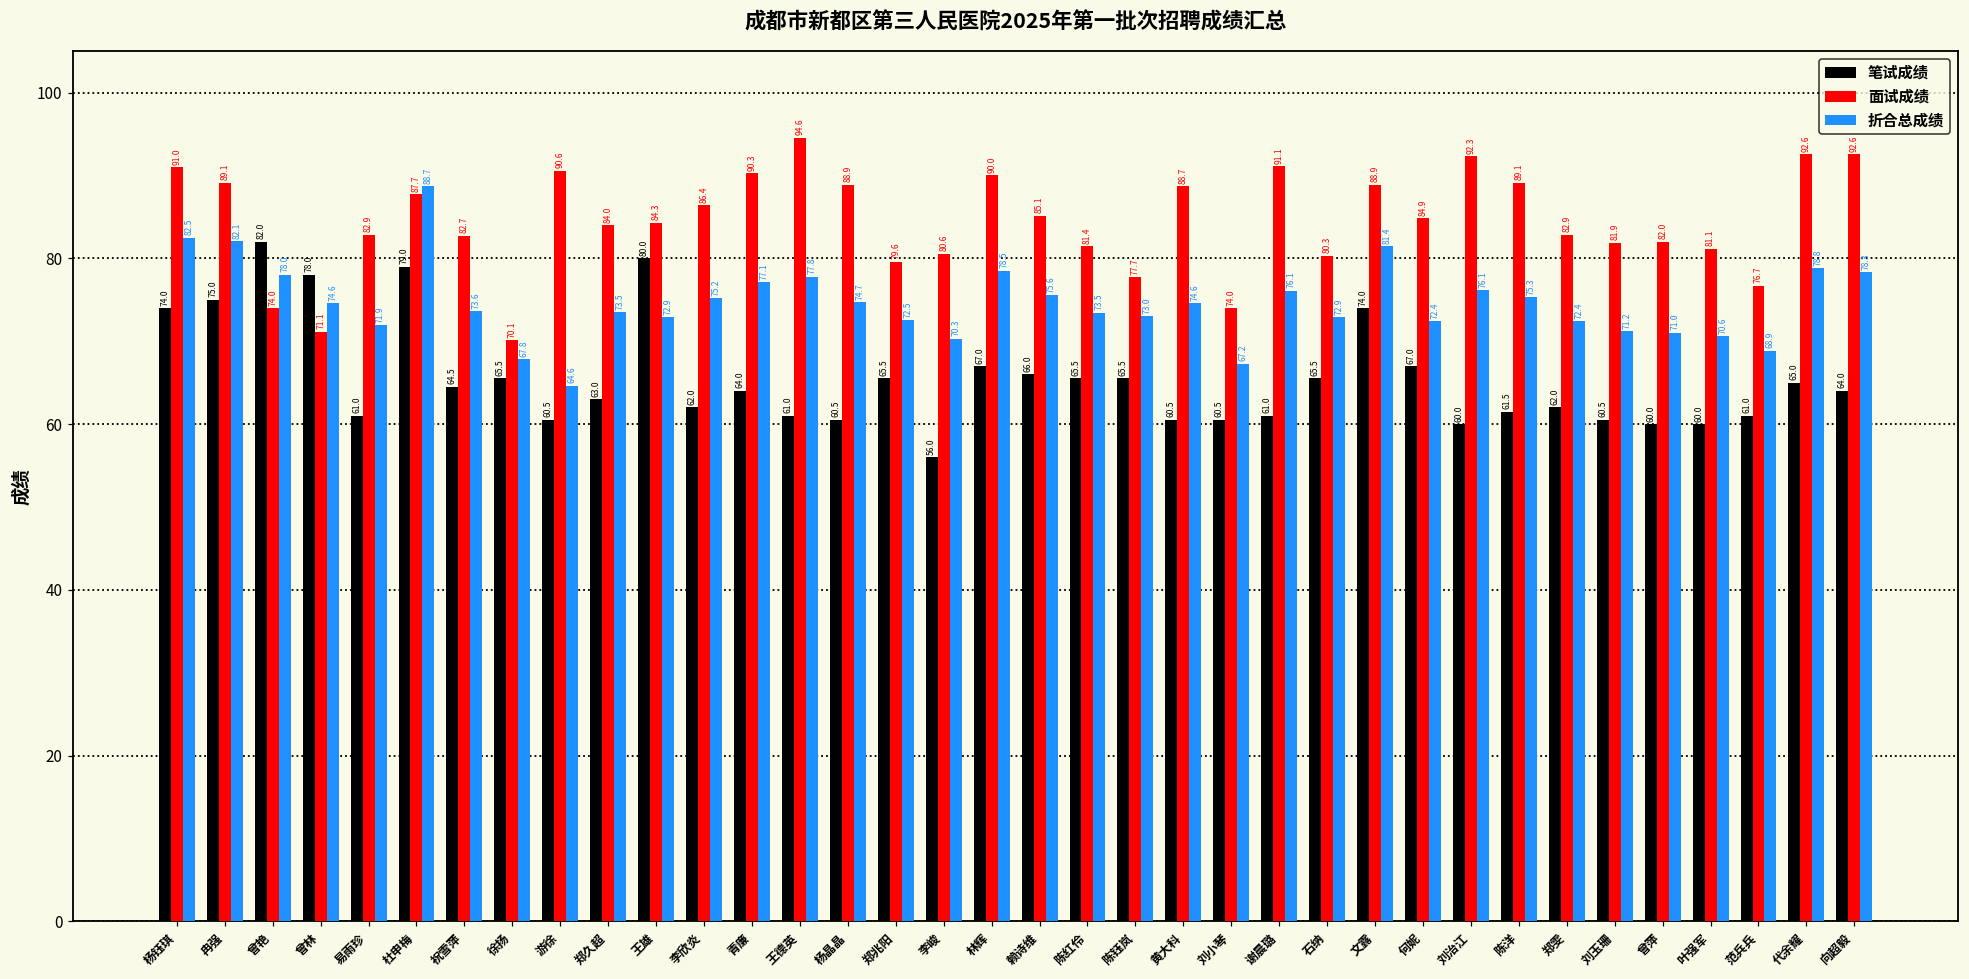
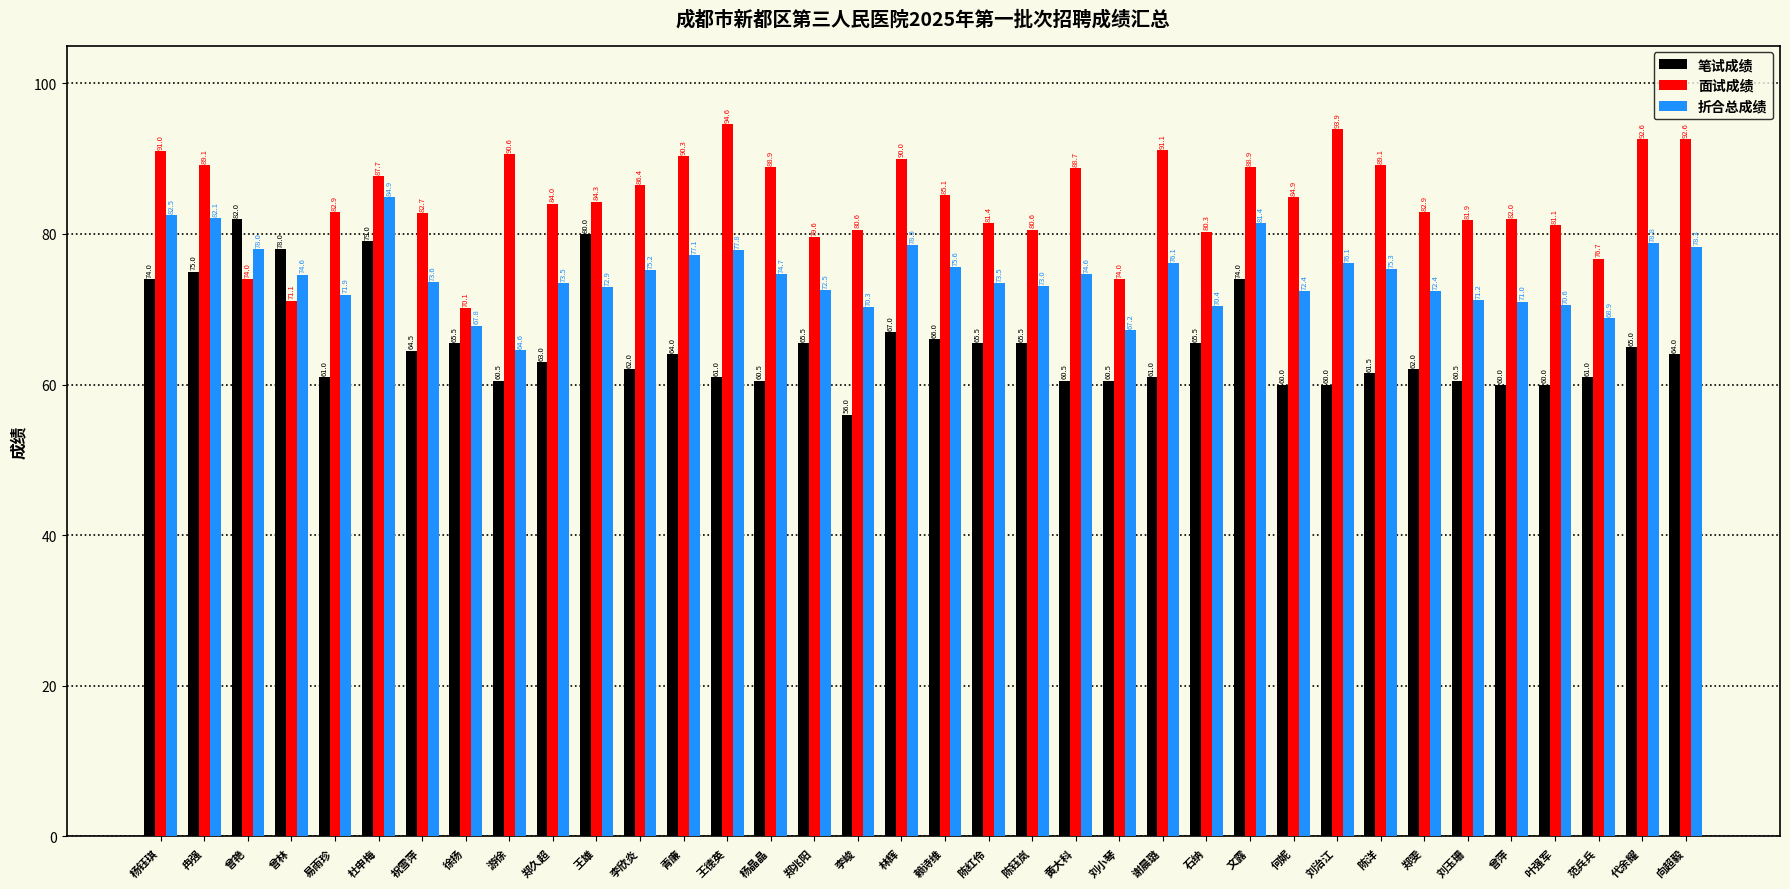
  {
    "笔试成绩": {
      "杨钰琪": 74.0,
      "冉强": 75.0,
      "曾艳": 82.0,
      "曾林": 78.0,
      "易雨珍": 61.0,
      "杜申梅": 79.0,
      "祝雪萍": 64.5,
      "徐扬": 65.5,
      "游徐": 60.5,
      "郑久超": 63.0,
      "王雄": 80.0,
      "李欣炎": 62.0,
      "青廉": 64.0,
      "王德英": 61.0,
      "杨晶晶": 60.5,
      "郑兆阳": 65.5,
      "李峻": 56.0,
      "林辉": 67.0,
      "赖诗维": 66.0,
      "陈红伶": 65.5,
      "陈钰岚": 65.5,
      "黄大科": 60.5,
      "刘小琴": 60.5,
      "谢晨璐": 61.0,
      "石纳": 65.5,
      "文露": 74.0,
-     "何妮": 67.0,
+     "何妮": 60.0,
      "刘治江": 60.0,
      "陈洋": 61.5,
      "郑雯": 62.0,
      "刘玉珊": 60.5,
      "曾萍": 60.0,
      "叶强军": 60.0,
      "范兵兵": 61.0,
      "代余耀": 65.0,
      "向超毅": 64.0
    },
    "面试成绩": {
      "杨钰琪": 91.0,
      "冉强": 89.1,
      "曾艳": 74.0,
      "曾林": 71.1,
      "易雨珍": 82.9,
      "杜申梅": 87.7,
      "祝雪萍": 82.7,
      "徐扬": 70.1,
      "游徐": 90.6,
      "郑久超": 84.0,
      "王雄": 84.3,
      "李欣炎": 86.4,
      "青廉": 90.3,
      "王德英": 94.6,
      "杨晶晶": 88.9,
      "郑兆阳": 79.6,
      "李峻": 80.6,
      "林辉": 90.0,
      "赖诗维": 85.1,
      "陈红伶": 81.4,
-     "陈钰岚": 77.7,
+     "陈钰岚": 80.6,
      "黄大科": 88.7,
      "刘小琴": 74.0,
      "谢晨璐": 91.1,
      "石纳": 80.3,
      "文露": 88.9,
      "何妮": 84.9,
-     "刘治江": 92.3,
+     "刘治江": 93.9,
      "陈洋": 89.1,
      "郑雯": 82.9,
      "刘玉珊": 81.9,
      "曾萍": 82.0,
      "叶强军": 81.1,
      "范兵兵": 76.7,
      "代余耀": 92.6,
      "向超毅": 92.6
    },
    "折合总成绩": {
      "杨钰琪": 82.5,
      "冉强": 82.1,
      "曾艳": 78.0,
      "曾林": 74.6,
      "易雨珍": 71.9,
-     "杜申梅": 88.7,
+     "杜申梅": 84.9,
      "祝雪萍": 73.6,
      "徐扬": 67.8,
      "游徐": 64.6,
      "郑久超": 73.5,
      "王雄": 72.9,
      "李欣炎": 75.2,
      "青廉": 77.1,
      "王德英": 77.8,
      "杨晶晶": 74.7,
      "郑兆阳": 72.5,
      "李峻": 70.3,
      "林辉": 78.5,
      "赖诗维": 75.6,
      "陈红伶": 73.5,
      "陈钰岚": 73.0,
      "黄大科": 74.6,
      "刘小琴": 67.2,
      "谢晨璐": 76.1,
-     "石纳": 72.9,
+     "石纳": 70.4,
      "文露": 81.4,
      "何妮": 72.4,
      "刘治江": 76.1,
      "陈洋": 75.3,
      "郑雯": 72.4,
      "刘玉珊": 71.2,
      "曾萍": 71.0,
      "叶强军": 70.6,
      "范兵兵": 68.9,
      "代余耀": 78.8,
      "向超毅": 78.3
    }
  }
